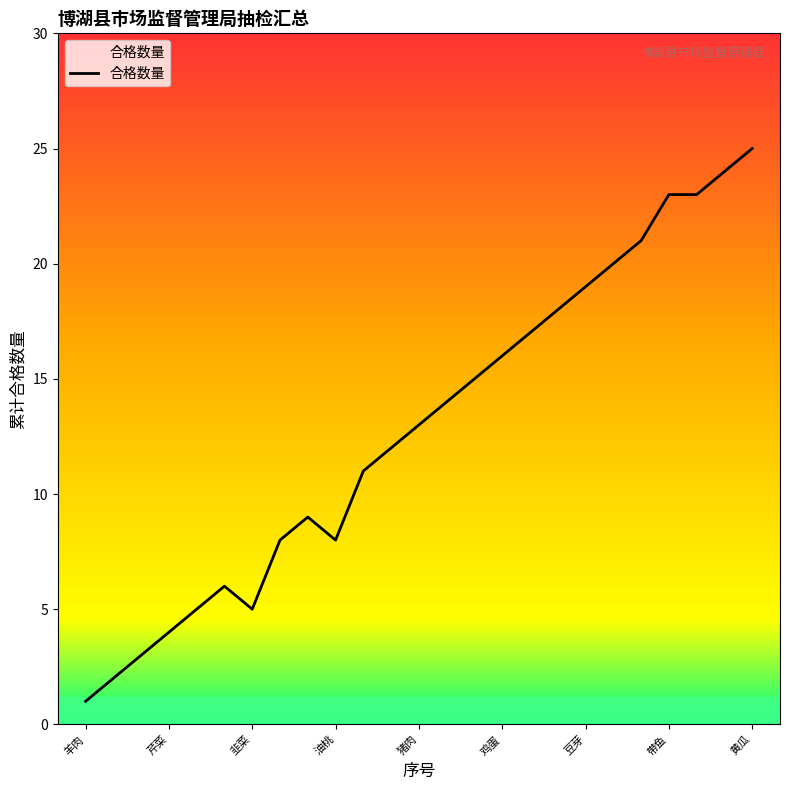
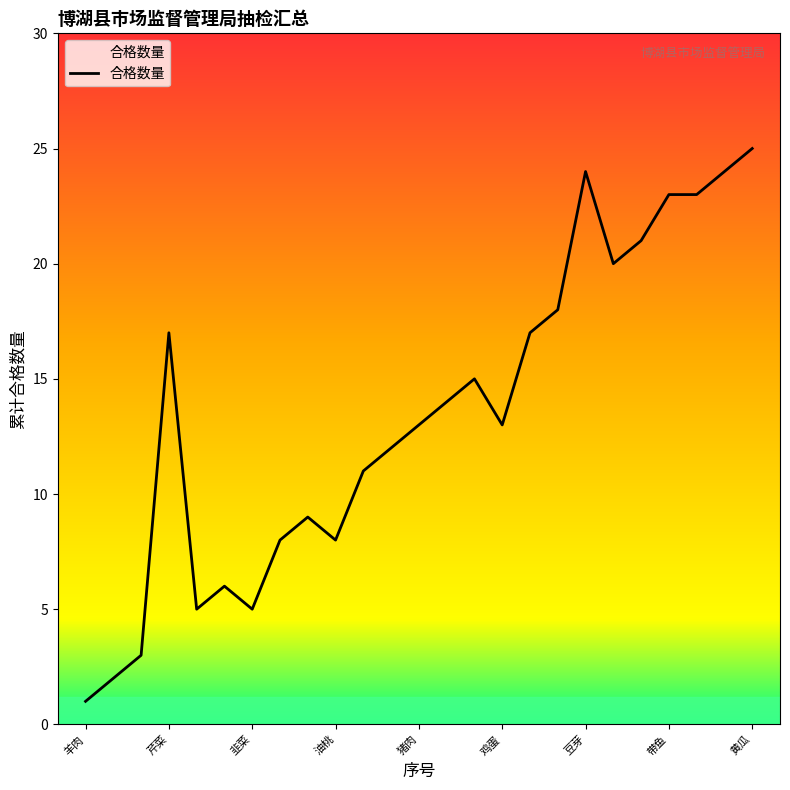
  {
-   "芹菜": 4,
+   "芹菜": 17,
    "韭菜": 5,
    "油桃": 8,
    "猪肉": 13,
-   "鸡蛋": 16,
-   "豆芽": 19,
+   "鸡蛋": 13,
+   "豆芽": 24,
    "带鱼": 23,
    "黄瓜": 25
  }
